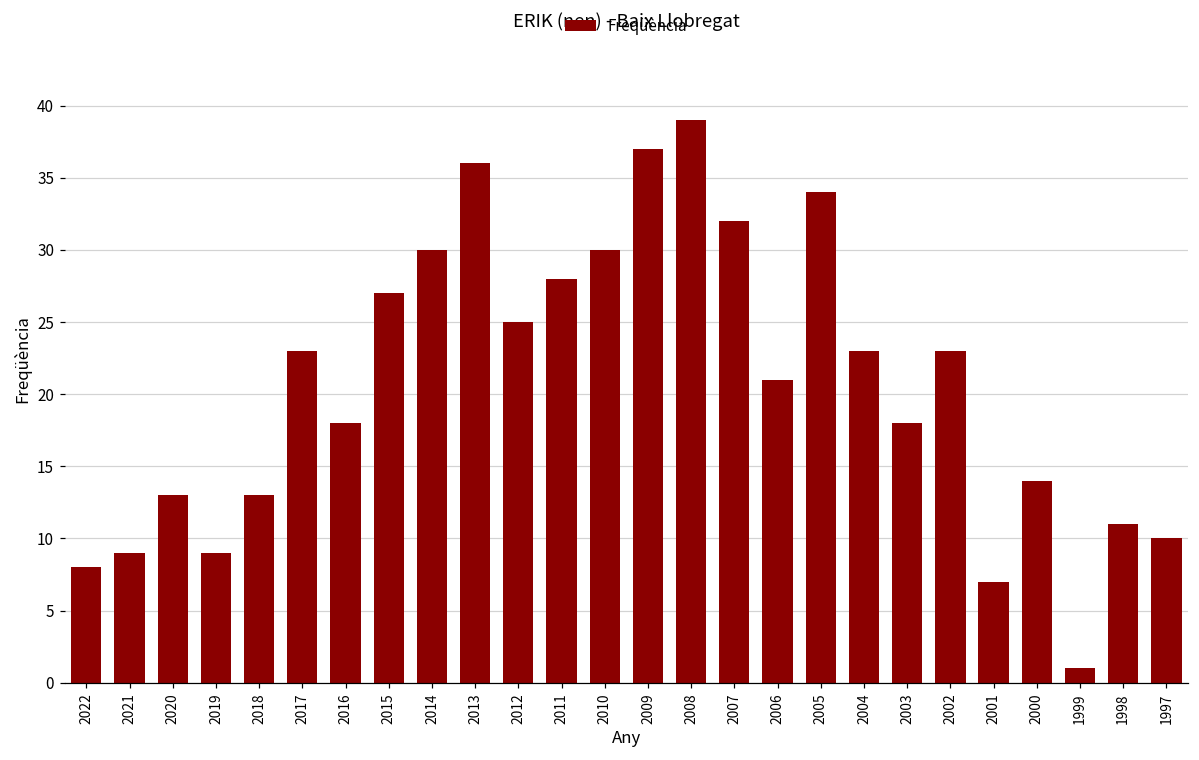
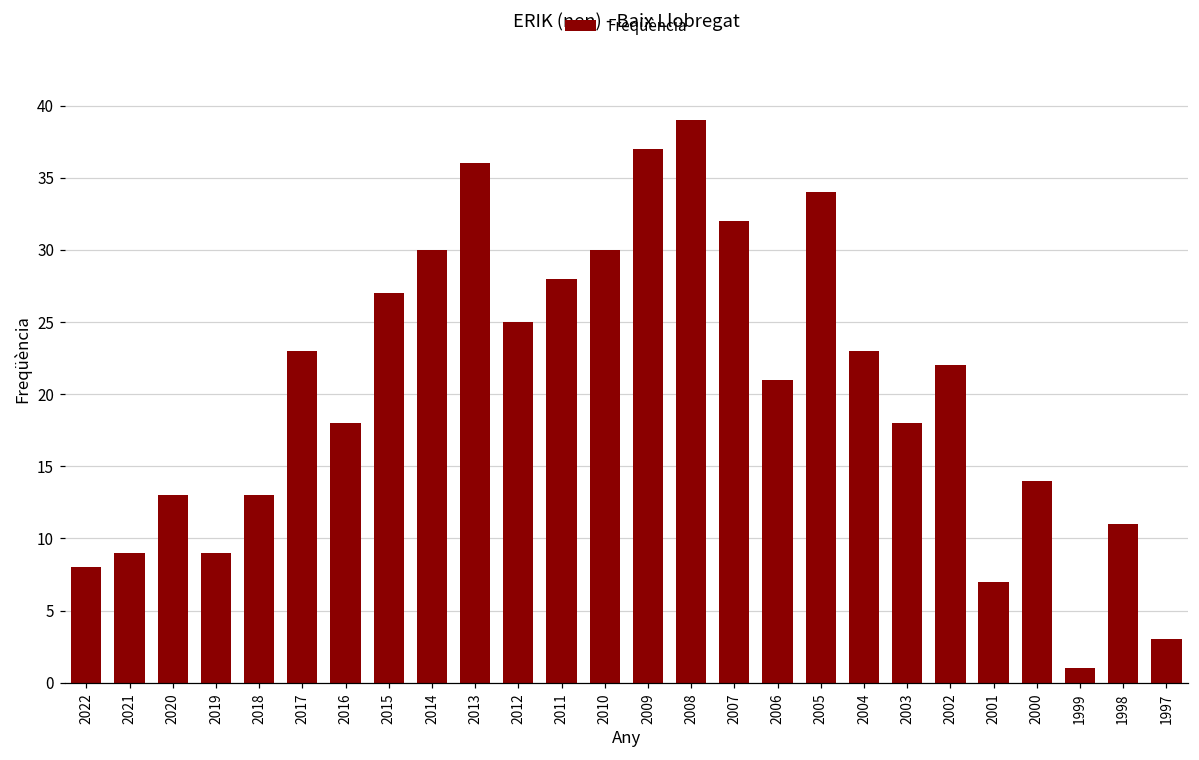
  {
    "2022": 8,
    "2021": 9,
    "2020": 13,
    "2019": 9,
    "2018": 13,
    "2017": 23,
    "2016": 18,
    "2015": 27,
    "2014": 30,
    "2013": 36,
    "2012": 25,
    "2011": 28,
    "2010": 30,
    "2009": 37,
    "2008": 39,
    "2007": 32,
    "2006": 21,
    "2005": 34,
    "2004": 23,
    "2003": 18,
-   "2002": 23,
+   "2002": 22,
    "2001": 7,
    "2000": 14,
    "1999": 1,
    "1998": 11,
-   "1997": 10
+   "1997": 3
  }
